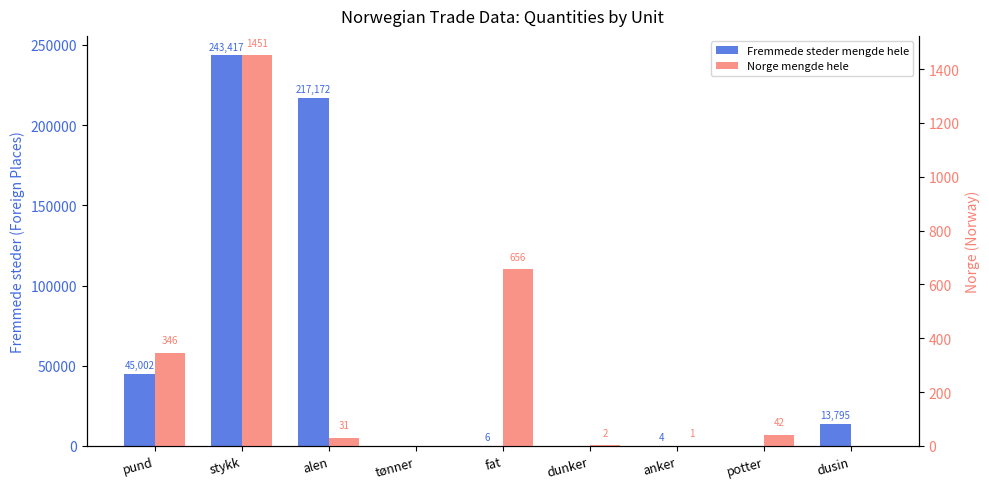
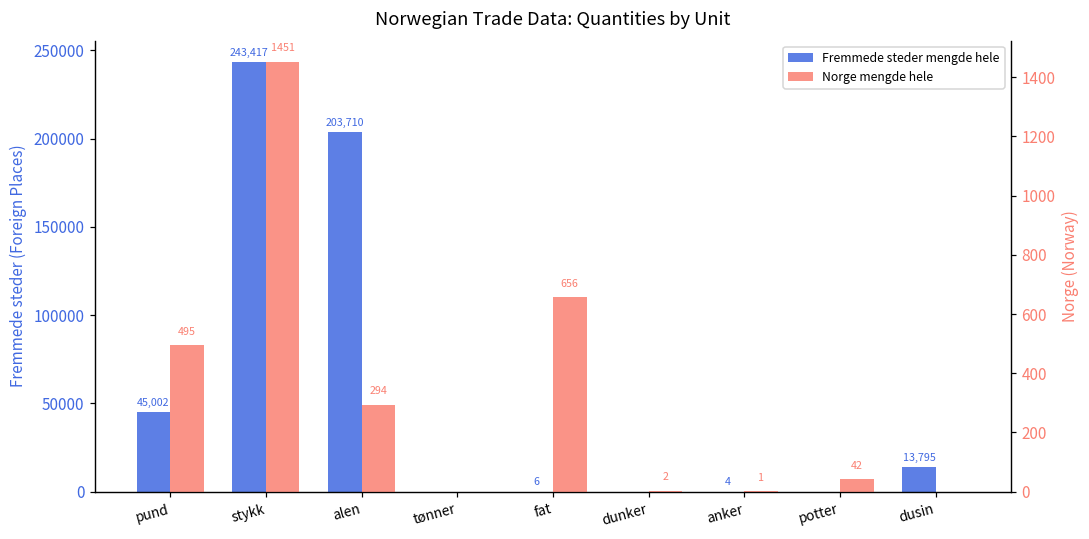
  {
    "Fremmede steder mengde hele": {
      "pund": "45,002",
      "stykk": "243,417",
-     "alen": "217,172",
+     "alen": "203,710",
      "fat": "6",
      "anker": "4",
      "dusin": "13,795"
    },
    "Norge mengde hele": {
-     "pund": "346",
+     "pund": "495",
      "stykk": "1451",
-     "alen": "31",
+     "alen": "294",
      "fat": "656",
      "dunker": "2",
      "anker": "1",
      "potter": "42"
    }
  }
